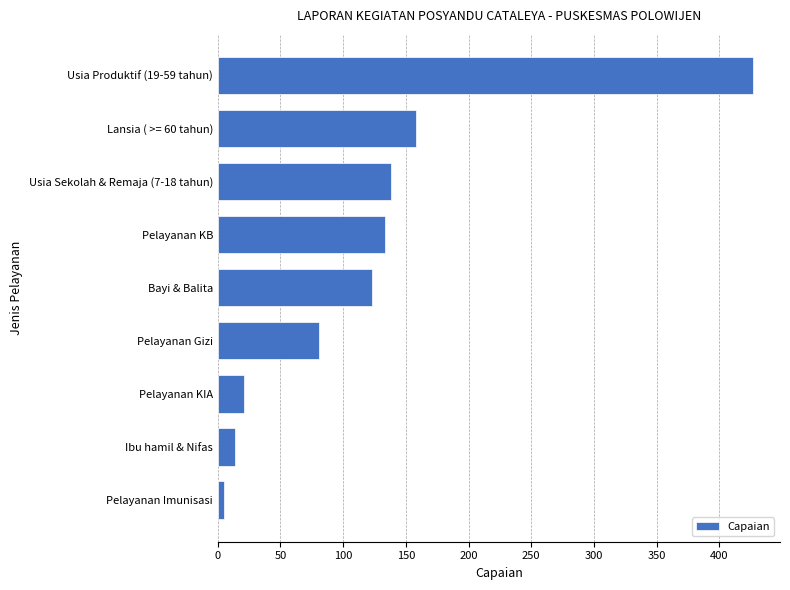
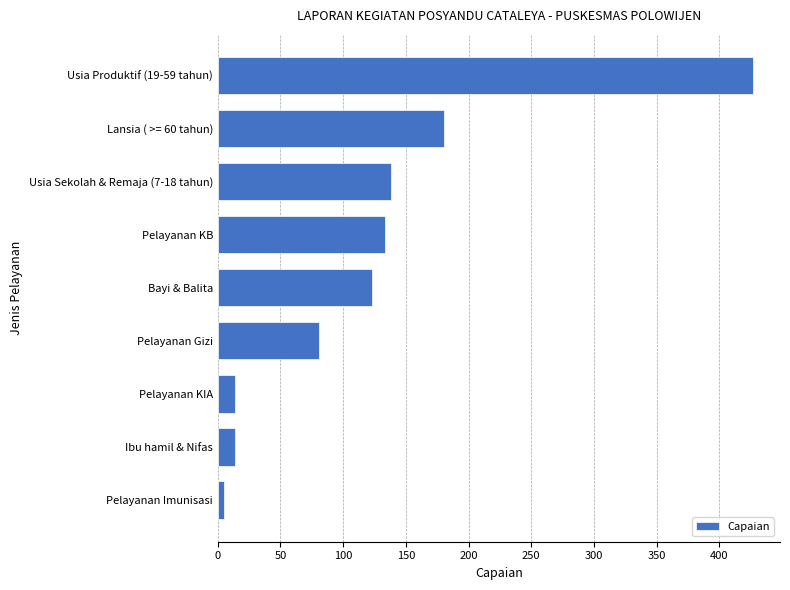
  {
    "Usia Produktif (19-59 tahun)": 427,
-   "Lansia ( >= 60 tahun)": 158,
+   "Lansia ( >= 60 tahun)": 180,
    "Usia Sekolah & Remaja (7-18 tahun)": 138,
    "Pelayanan KB": 133,
    "Bayi & Balita": 123,
    "Pelayanan Gizi": 81,
-   "Pelayanan KIA": 21,
+   "Pelayanan KIA": 14,
    "Ibu hamil & Nifas": 14,
    "Pelayanan Imunisasi": 5
  }
